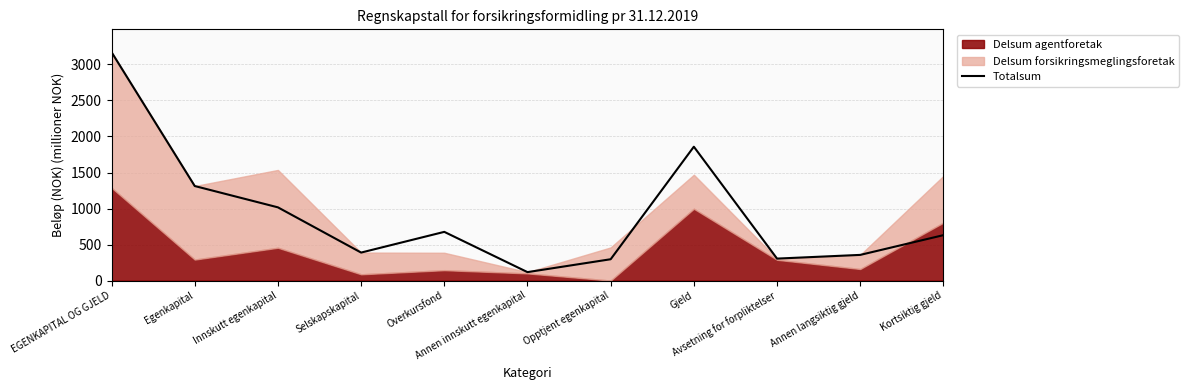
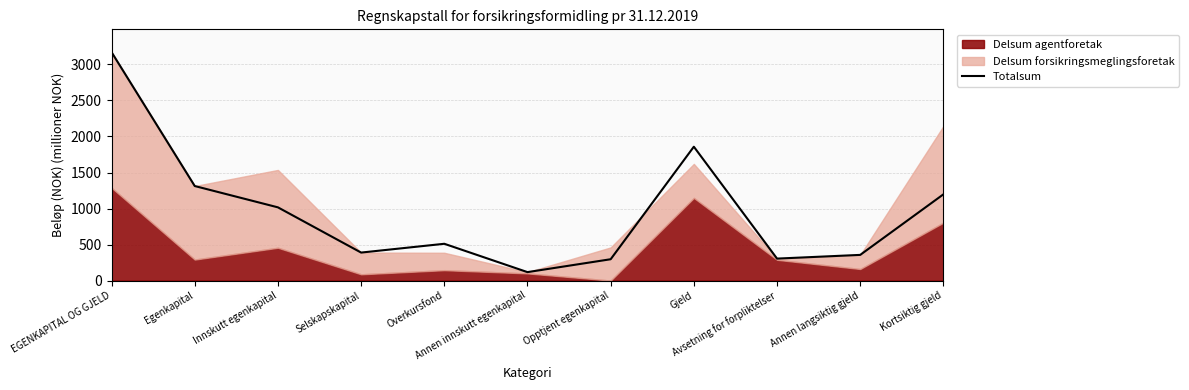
  {
    "Delsum agentforetak": {
      "EGENKAPITAL OG GJELD": 1300,
      "Egenkapital": 300,
      "Innskutt egenkapital": 500,
      "Selskapskapital": 100,
      "Overkursfond": 100,
      "Opptjent egenkapital": 0,
-     "Gjeld": 1000,
+     "Gjeld": 1100,
      "Annen langsiktig gjeld": 200,
      "Kortsiktig gjeld": 800
    },
    "Totalsum": {
      "Innskutt egenkapital": 1000,
-     "Overkursfond": 700,
+     "Overkursfond": 500,
      "Opptjent egenkapital": 300,
      "Gjeld": 1900,
-     "Kortsiktig gjeld": 600
+     "Kortsiktig gjeld": 1200
    },
    "Delsum forsikringsmeglingsforetak": {
      "Innskutt egenkapital": 1100,
      "Overkursfond": 200,
      "Opptjent egenkapital": 500,
      "Gjeld": 500,
-     "Kortsiktig gjeld": 600
+     "Kortsiktig gjeld": 1300
    }
  }
